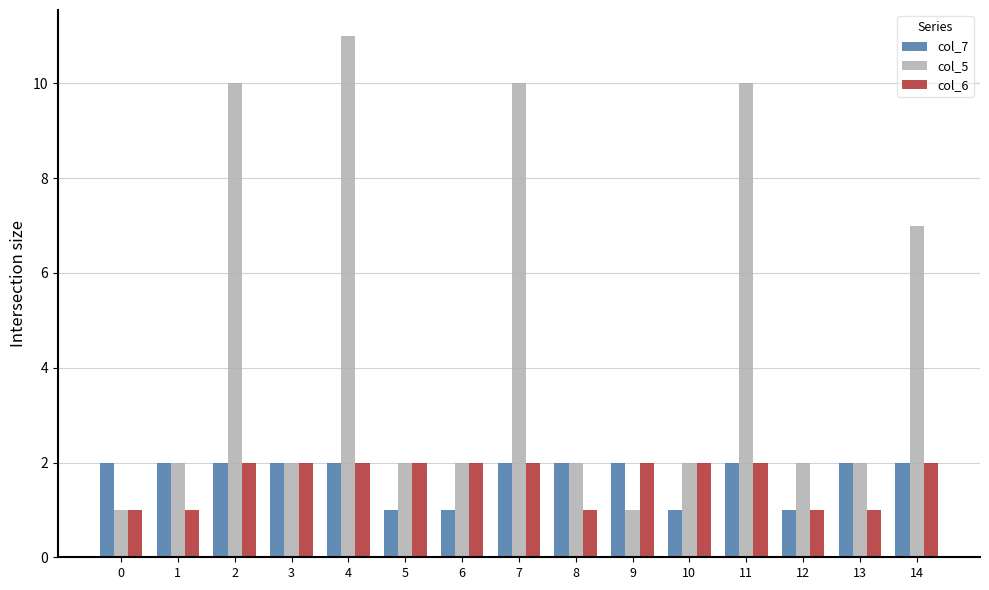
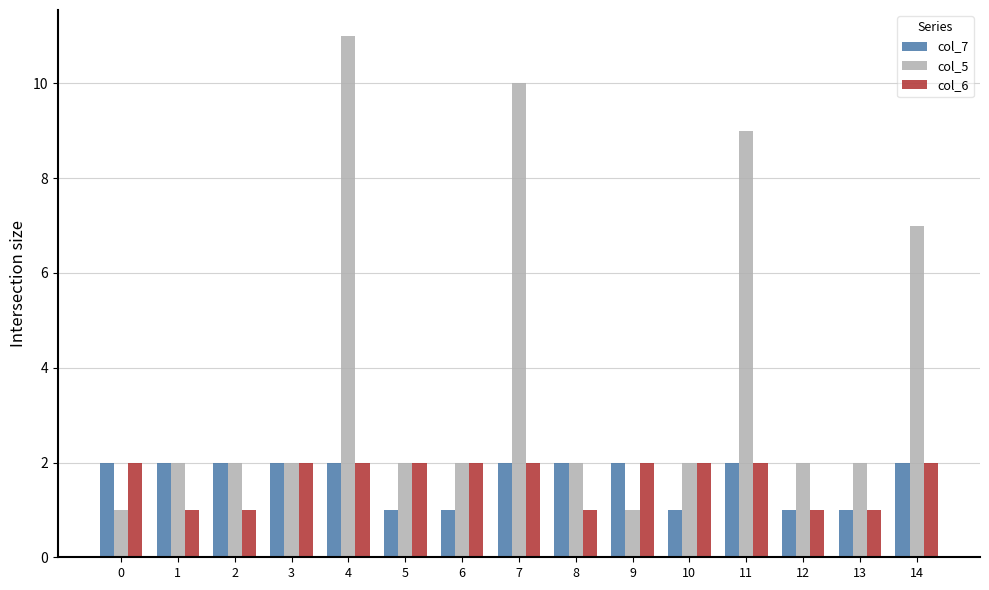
  {
    "col_7": {
      "0": 2,
      "1": 2,
      "2": 2,
      "3": 2,
      "4": 2,
      "5": 1,
      "6": 1,
      "7": 2,
      "8": 2,
      "9": 2,
      "10": 1,
      "11": 2,
      "12": 1,
-     "13": 2,
+     "13": 1,
      "14": 2
    },
    "col_5": {
      "0": 1,
      "1": 2,
-     "2": 10,
+     "2": 2,
      "3": 2,
      "4": 11,
      "5": 2,
      "6": 2,
      "7": 10,
      "8": 2,
      "9": 1,
      "10": 2,
-     "11": 10,
+     "11": 9,
      "12": 2,
      "13": 2,
      "14": 7
    },
    "col_6": {
-     "0": 1,
+     "0": 2,
      "1": 1,
-     "2": 2,
+     "2": 1,
      "3": 2,
      "4": 2,
      "5": 2,
      "6": 2,
      "7": 2,
      "8": 1,
      "9": 2,
      "10": 2,
      "11": 2,
      "12": 1,
      "13": 1,
      "14": 2
    }
  }
